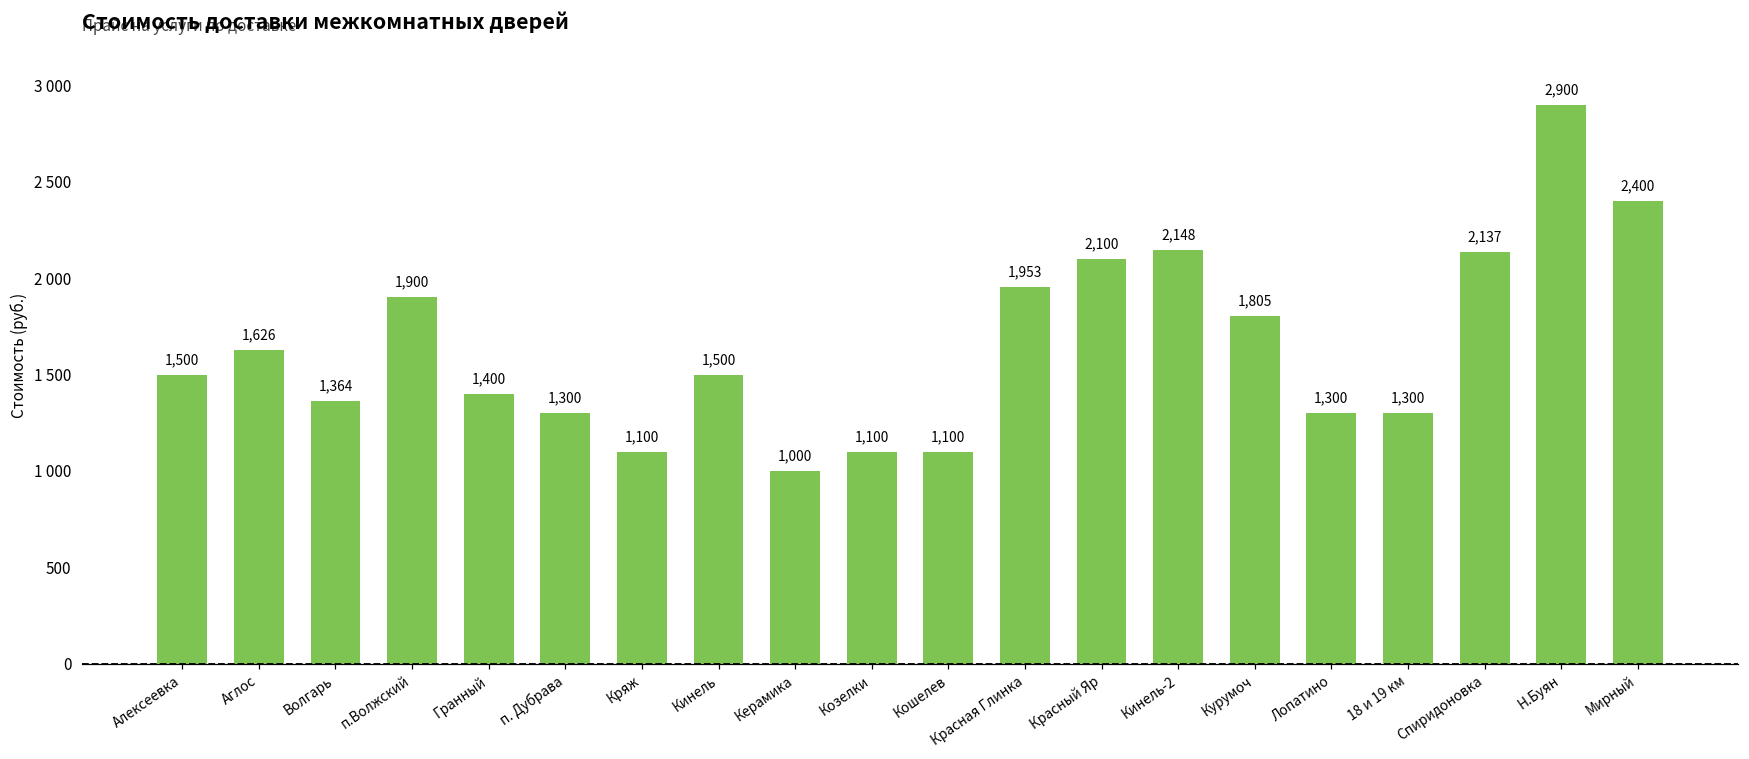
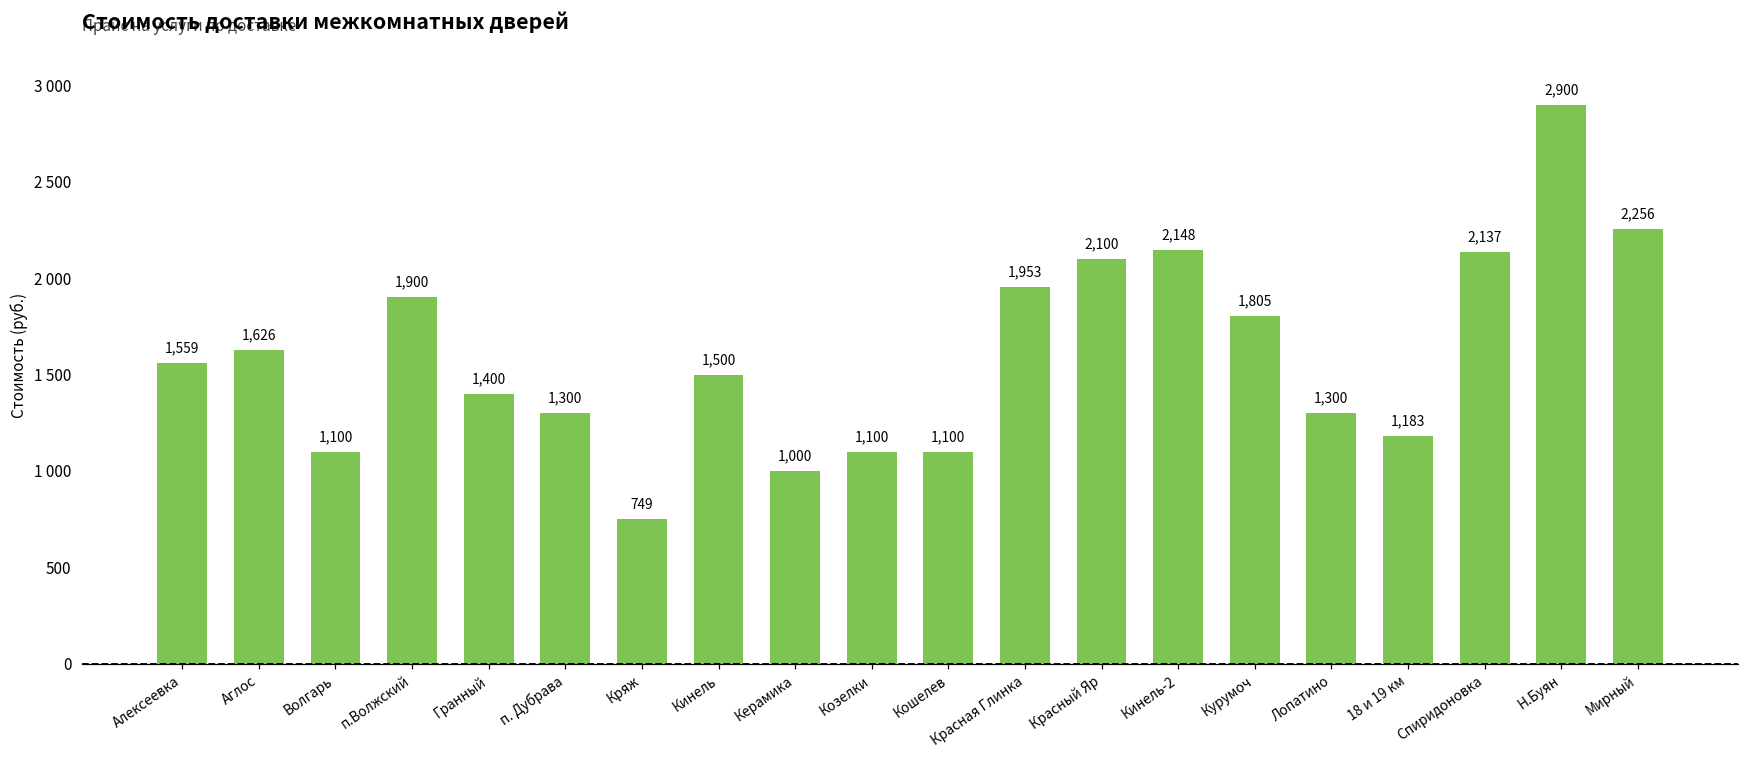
  {
-   "Алексеевка": "1,500",
+   "Алексеевка": "1,559",
    "Аглос": "1,626",
-   "Волгарь": "1,364",
+   "Волгарь": "1,100",
    "п.Волжский": "1,900",
    "Гранный": "1,400",
    "п. Дубрава": "1,300",
-   "Кряж": "1,100",
+   "Кряж": "749",
    "Кинель": "1,500",
    "Керамика": "1,000",
    "Козелки": "1,100",
    "Кошелев": "1,100",
    "Красная Глинка": "1,953",
    "Красный Яр": "2,100",
    "Кинель-2": "2,148",
    "Курумоч": "1,805",
    "Лопатино": "1,300",
-   "18 и 19 км": "1,300",
+   "18 и 19 км": "1,183",
    "Спиридоновка": "2,137",
    "Н.Буян": "2,900",
-   "Мирный": "2,400"
+   "Мирный": "2,256"
  }
